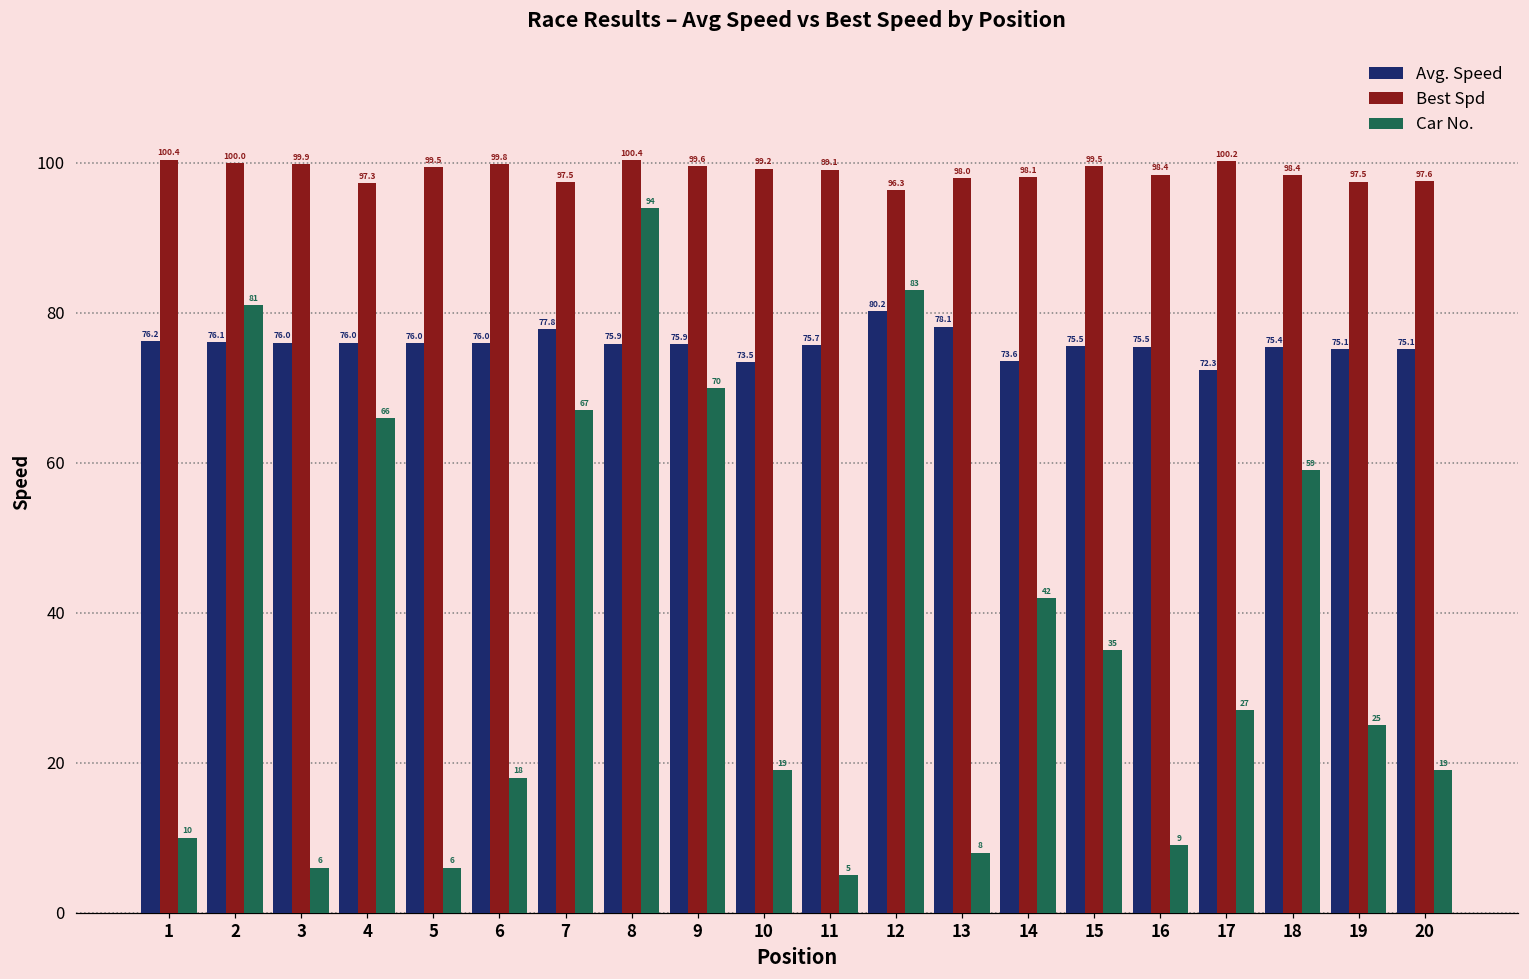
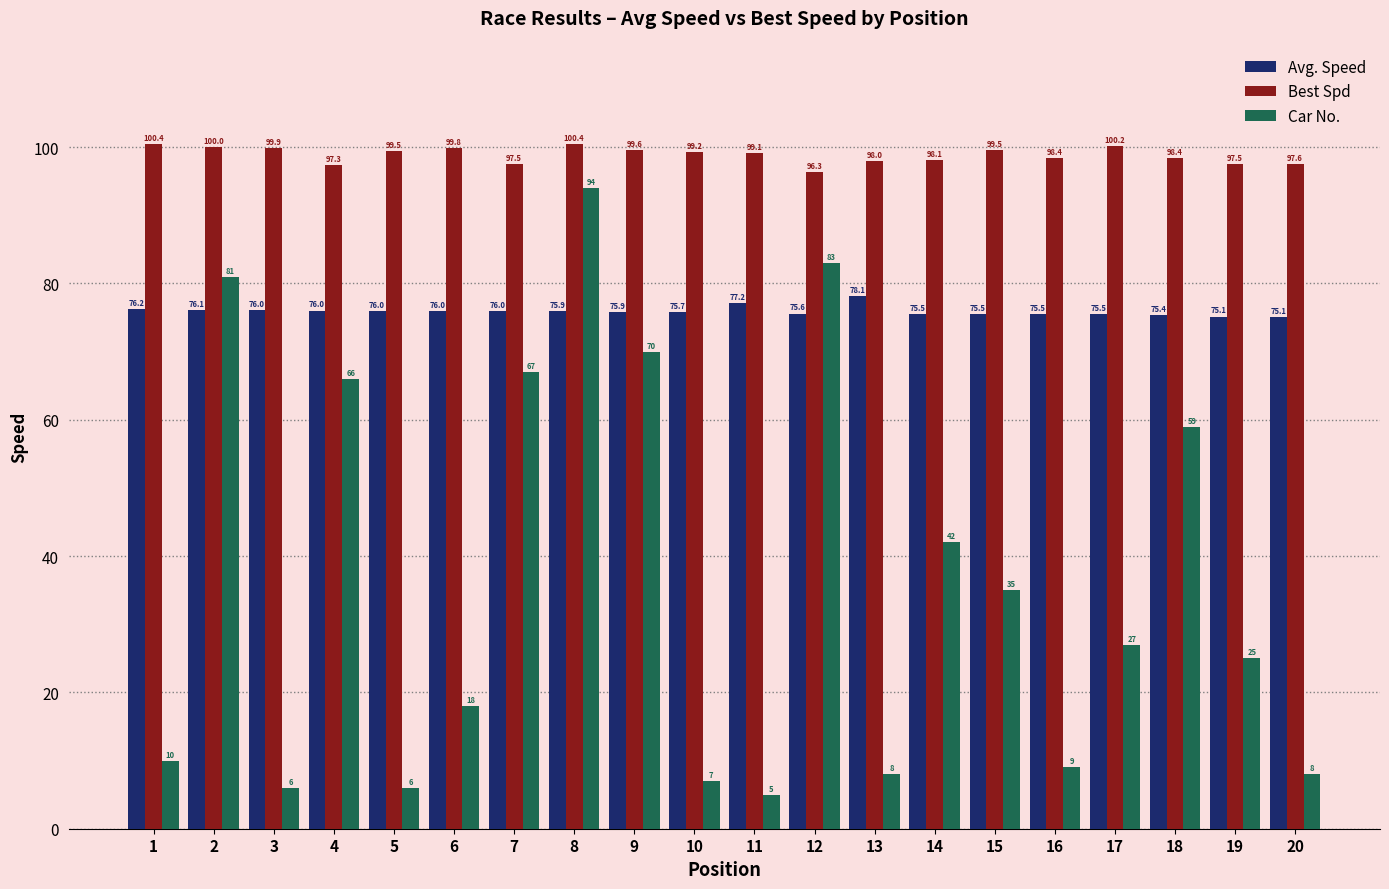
  {
    "Avg. Speed": {
      "1": 76.2,
      "2": 76.1,
      "3": 76.0,
      "4": 76.0,
      "5": 76.0,
      "6": 76.0,
-     "7": 77.8,
+     "7": 76.0,
      "8": 75.9,
      "9": 75.9,
-     "10": 73.5,
-     "11": 75.7,
-     "12": 80.2,
+     "10": 75.7,
+     "11": 77.2,
+     "12": 75.6,
      "13": 78.1,
-     "14": 73.6,
+     "14": 75.5,
      "15": 75.5,
      "16": 75.5,
-     "17": 72.3,
+     "17": 75.5,
      "18": 75.4,
      "19": 75.1,
      "20": 75.1
    },
    "Best Spd": {
      "1": 100.4,
      "2": 100.0,
      "3": 99.9,
      "4": 97.3,
      "5": 99.5,
      "6": 99.8,
      "7": 97.5,
      "8": 100.4,
      "9": 99.6,
      "10": 99.2,
      "11": 99.1,
      "12": 96.3,
      "13": 98.0,
      "14": 98.1,
      "15": 99.5,
      "16": 98.4,
      "17": 100.2,
      "18": 98.4,
      "19": 97.5,
      "20": 97.6
    },
    "Car No.": {
      "1": 10,
      "2": 81,
      "3": 6,
      "4": 66,
      "5": 6,
      "6": 18,
      "7": 67,
      "8": 94,
      "9": 70,
-     "10": 19,
+     "10": 7,
      "11": 5,
      "12": 83,
      "13": 8,
      "14": 42,
      "15": 35,
      "16": 9,
      "17": 27,
      "18": 59,
      "19": 25,
-     "20": 19
+     "20": 8
    }
  }
